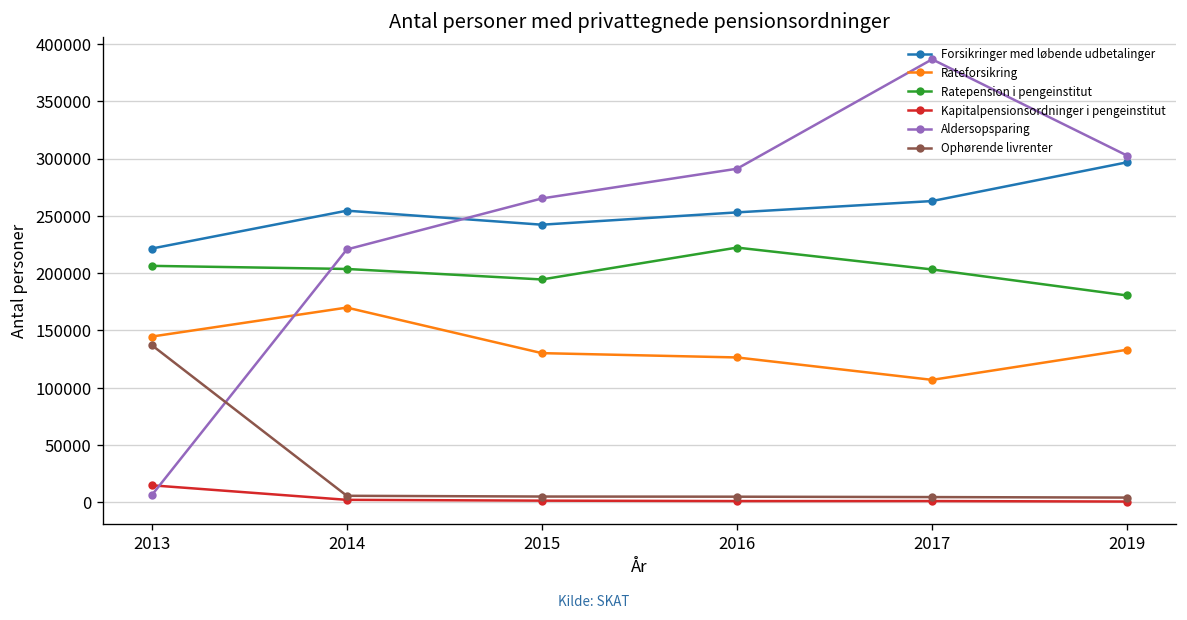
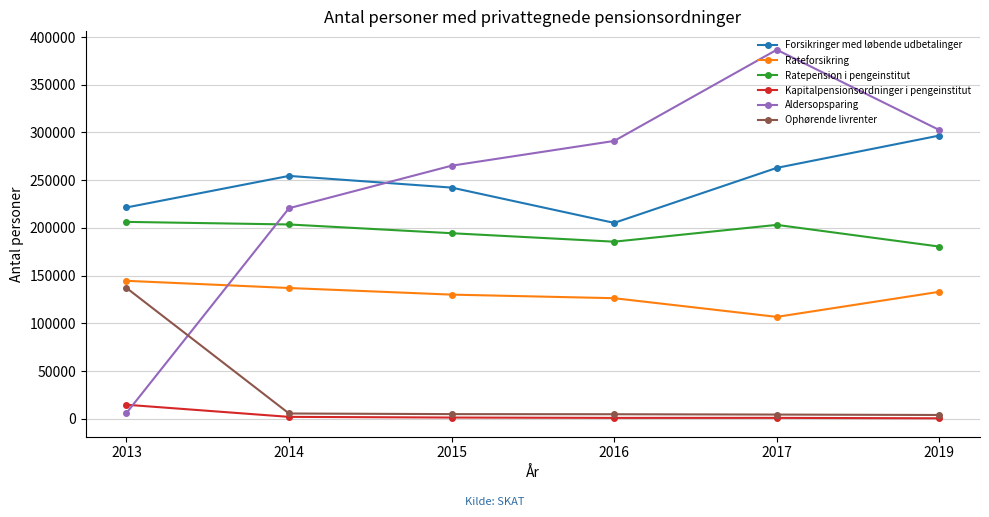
  {
    "Forsikringer med løbende udbetalinger": {
      "2013": 220000,
      "2014": 250000,
      "2015": 240000,
-     "2016": 250000,
+     "2016": 210000,
      "2017": 260000,
      "2019": 300000
    },
    "Rateforsikring": {
      "2013": 140000,
-     "2014": 170000,
+     "2014": 140000,
      "2015": 130000,
      "2016": 130000,
      "2017": 110000,
      "2019": 130000
    },
    "Ratepension i pengeinstitut": {
      "2013": 210000,
      "2014": 200000,
      "2015": 190000,
-     "2016": 220000,
+     "2016": 190000,
      "2017": 200000,
      "2019": 180000
    },
    "Kapitalpensionsordninger i pengeinstitut": {
      "2013": 10000,
      "2014": 0,
      "2015": 0,
      "2016": 0,
      "2017": 0,
      "2019": 0
    },
    "Aldersopsparing": {
      "2013": 10000,
      "2014": 220000,
      "2015": 270000,
      "2016": 290000,
      "2017": 390000,
      "2019": 300000
    },
    "Ophørende livrenter": {
      "2013": 140000,
      "2014": 10000,
      "2015": 0,
      "2016": 0,
      "2017": 0,
      "2019": 0
    }
  }
